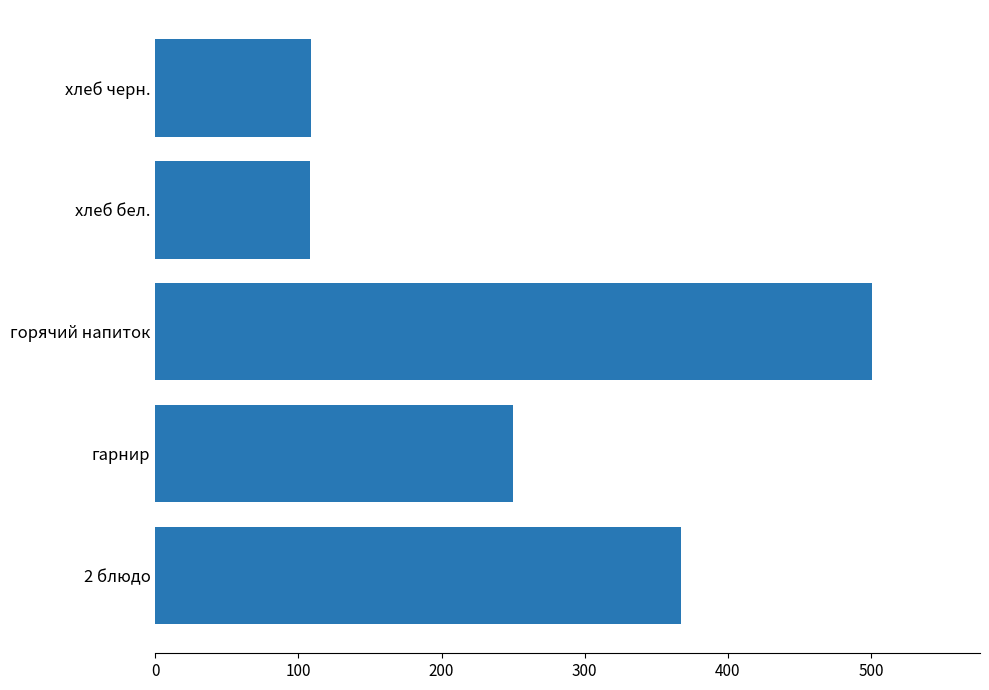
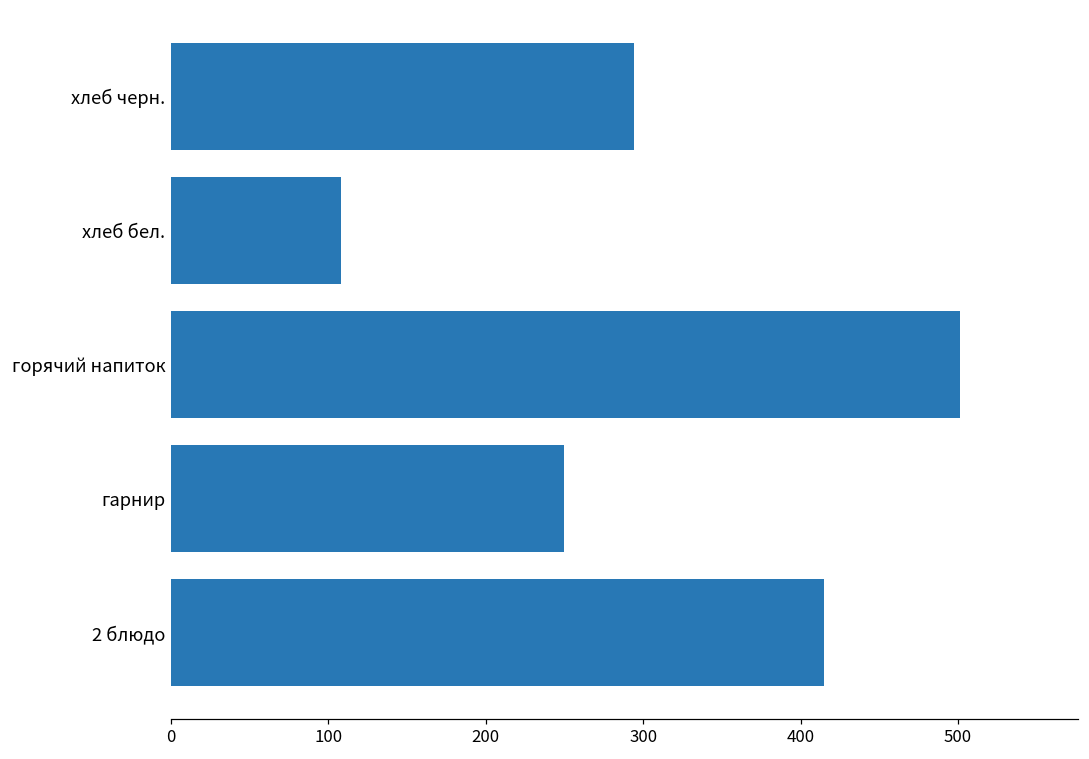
  {
-   "хлеб черн.": 109,
+   "хлеб черн.": 294,
    "хлеб бел.": 108,
    "горячий напиток": 501,
    "гарнир": 250,
-   "2 блюдо": 367
+   "2 блюдо": 415
  }
